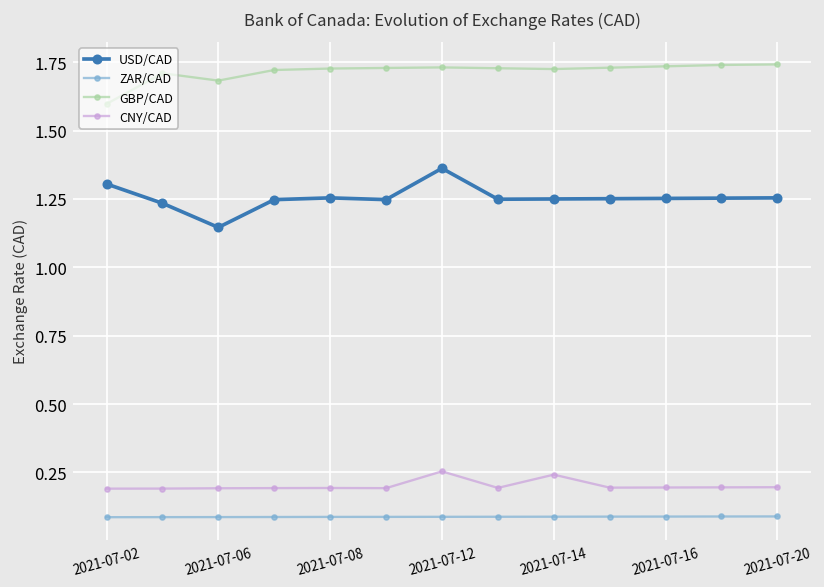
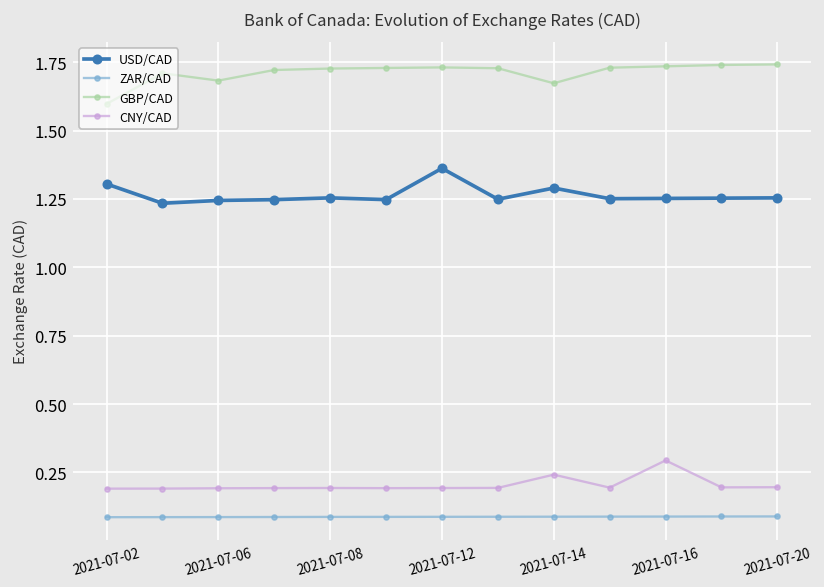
  {
    "USD/CAD": {
      "2021-07-02": 1.30,
-     "2021-07-06": 1.15,
+     "2021-07-06": 1.24,
      "2021-07-08": 1.25,
      "2021-07-12": 1.36,
-     "2021-07-14": 1.25,
+     "2021-07-14": 1.29,
      "2021-07-16": 1.25,
      "2021-07-20": 1.25
    },
    "ZAR/CAD": {
      "2021-07-02": 0.09,
      "2021-07-06": 0.09,
      "2021-07-08": 0.09,
      "2021-07-12": 0.09,
      "2021-07-14": 0.09,
      "2021-07-16": 0.09,
      "2021-07-20": 0.09
    },
    "GBP/CAD": {
      "2021-07-06": 1.68,
      "2021-07-08": 1.73,
      "2021-07-12": 1.73,
-     "2021-07-14": 1.73,
+     "2021-07-14": 1.67,
      "2021-07-16": 1.74,
      "2021-07-20": 1.74
    },
    "CNY/CAD": {
      "2021-07-02": 0.19,
      "2021-07-06": 0.19,
      "2021-07-08": 0.19,
-     "2021-07-12": 0.25,
+     "2021-07-12": 0.19,
      "2021-07-14": 0.24,
-     "2021-07-16": 0.20,
+     "2021-07-16": 0.29,
      "2021-07-20": 0.20
    }
  }
